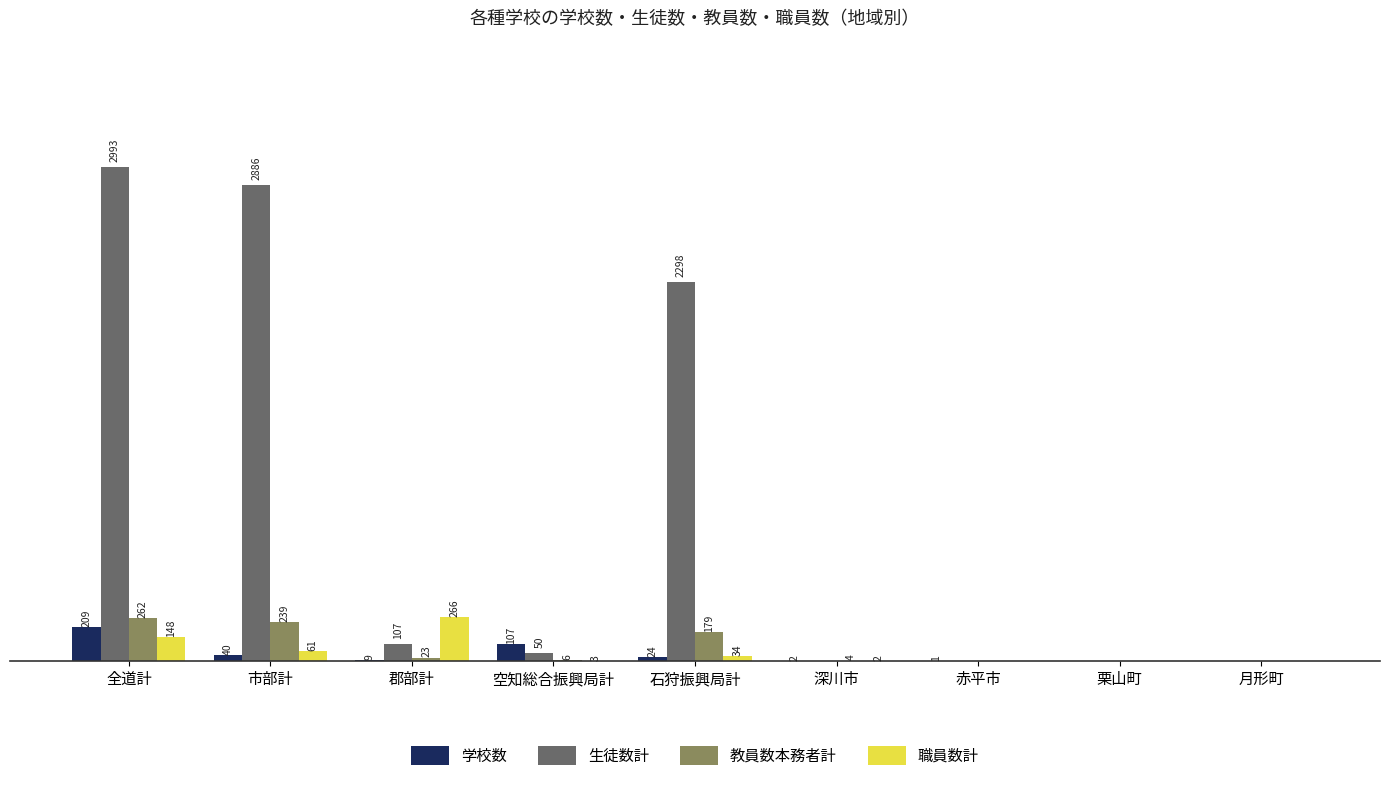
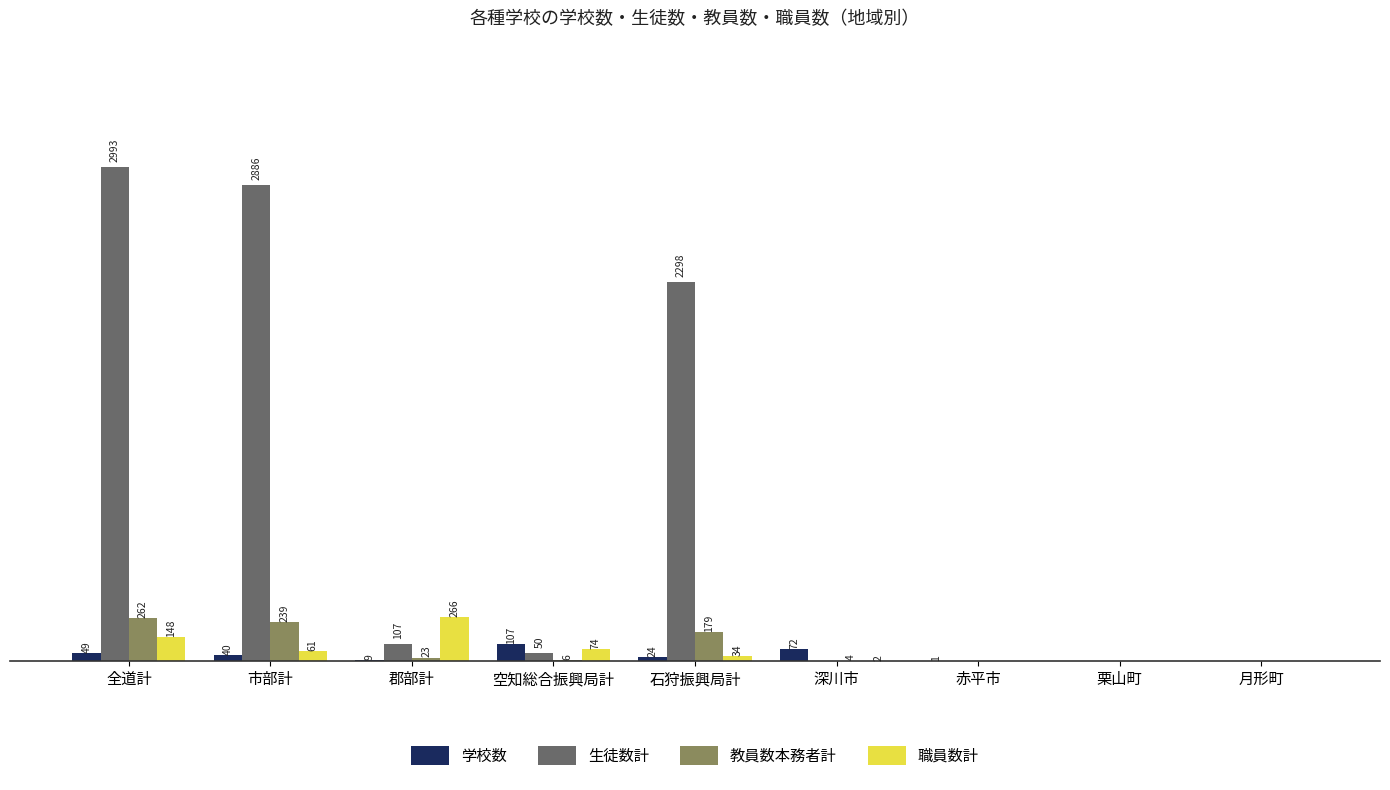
  {
    "学校数": {
-     "全道計": 209,
+     "全道計": 49,
      "市部計": 40,
      "郡部計": 9,
      "空知総合振興局計": 107,
      "石狩振興局計": 24,
-     "深川市": 2,
+     "深川市": 72,
      "赤平市": 1
    },
    "職員数計": {
      "全道計": 148,
      "市部計": 61,
      "郡部計": 266,
-     "空知総合振興局計": 3,
+     "空知総合振興局計": 74,
      "石狩振興局計": 34,
      "深川市": 2
    }
  }
